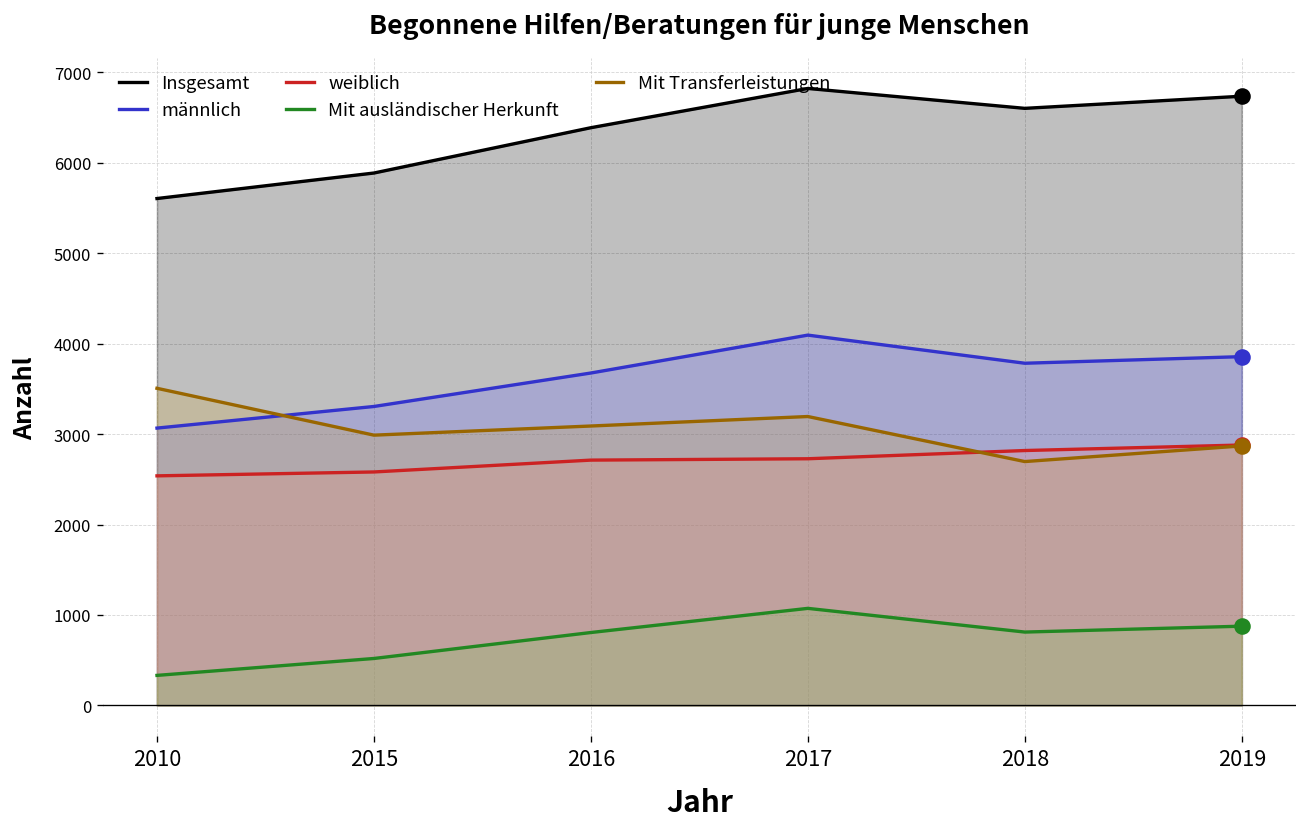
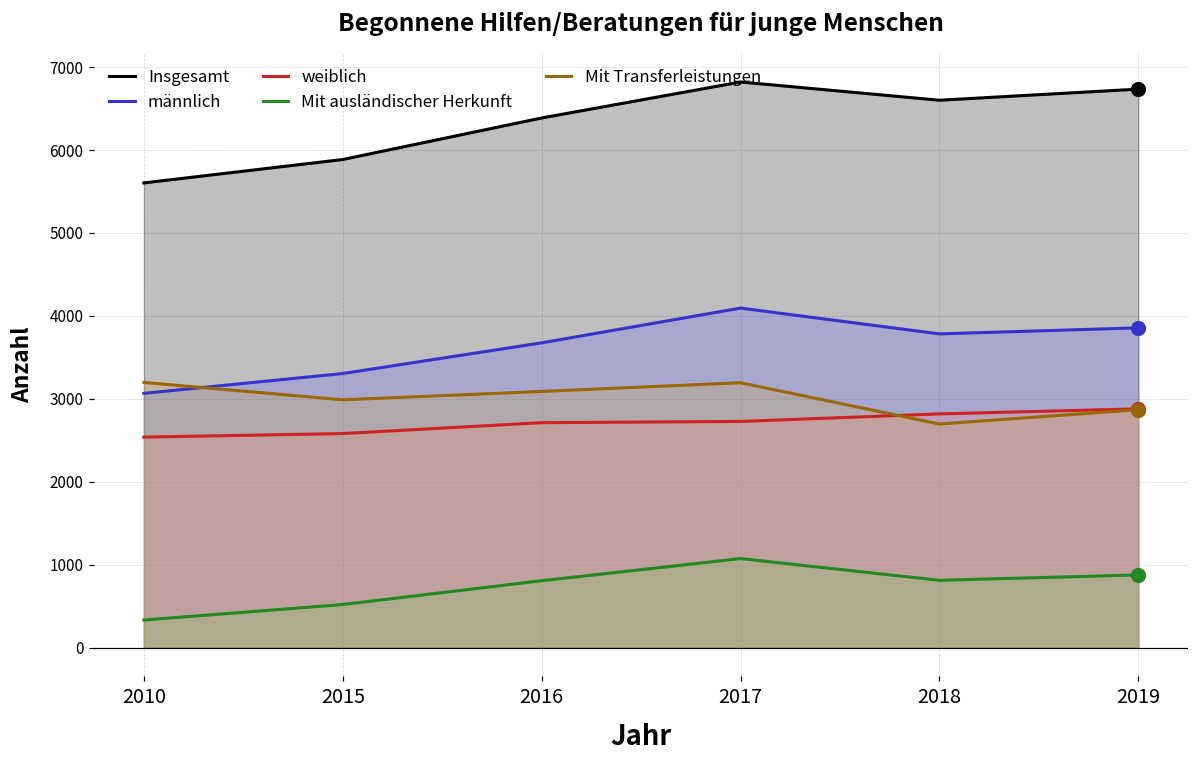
  {
    "Mit Transferleistungen": {
-     "2010": 3500,
+     "2010": 3200,
      "2015": 3000,
      "2016": 3100,
      "2017": 3200,
      "2018": 2700
    }
  }
